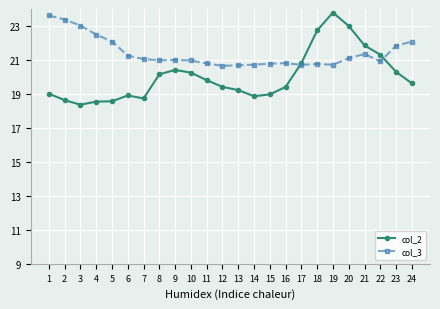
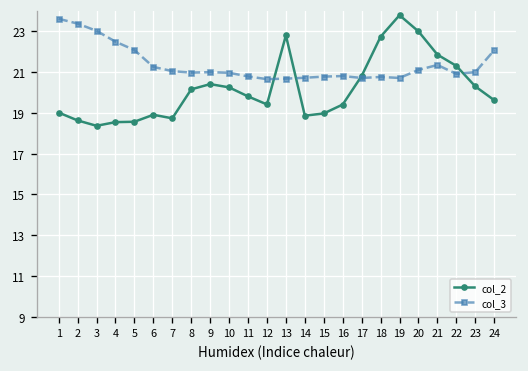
  {
    "col_2": {
      "1": 19.0,
      "2": 18.6,
      "3": 18.4,
      "4": 18.5,
      "5": 18.6,
      "6": 18.9,
      "7": 18.7,
      "8": 20.2,
      "9": 20.4,
      "10": 20.3,
      "11": 19.8,
      "12": 19.4,
-     "13": 19.2,
+     "13": 22.8,
      "14": 18.9,
      "15": 19.0,
      "16": 19.4,
      "18": 22.7,
      "19": 23.8,
      "20": 23.0,
      "21": 21.9,
      "22": 21.3,
      "23": 20.3,
      "24": 19.6
    },
    "col_3": {
      "1": 23.6,
      "2": 23.4,
      "3": 23.0,
      "4": 22.5,
      "5": 22.1,
      "6": 21.3,
      "7": 21.1,
      "8": 21.0,
      "9": 21.0,
      "10": 21.0,
      "11": 20.8,
      "12": 20.7,
      "13": 20.7,
      "14": 20.7,
      "15": 20.8,
      "16": 20.8,
      "18": 20.8,
      "19": 20.7,
      "20": 21.1,
      "21": 21.4,
      "22": 20.9,
-     "23": 21.8,
+     "23": 21.0,
      "24": 22.1
    }
  }
